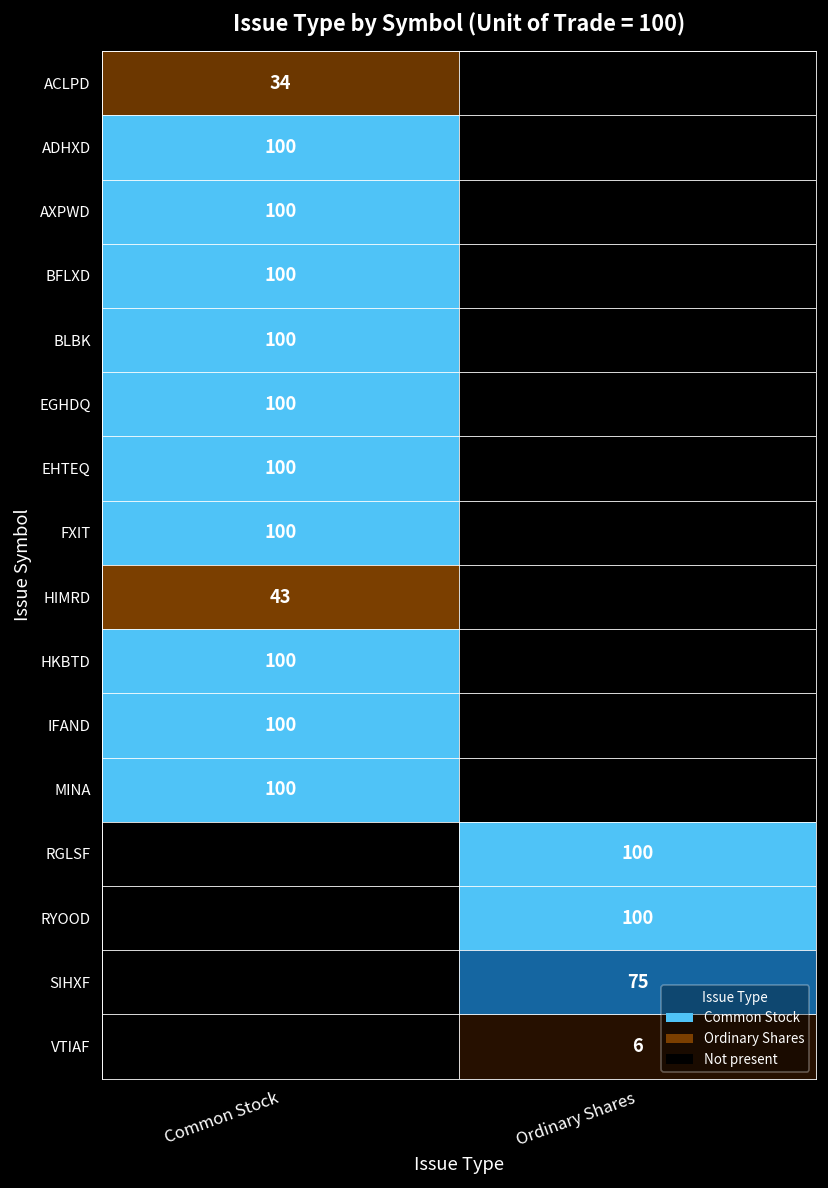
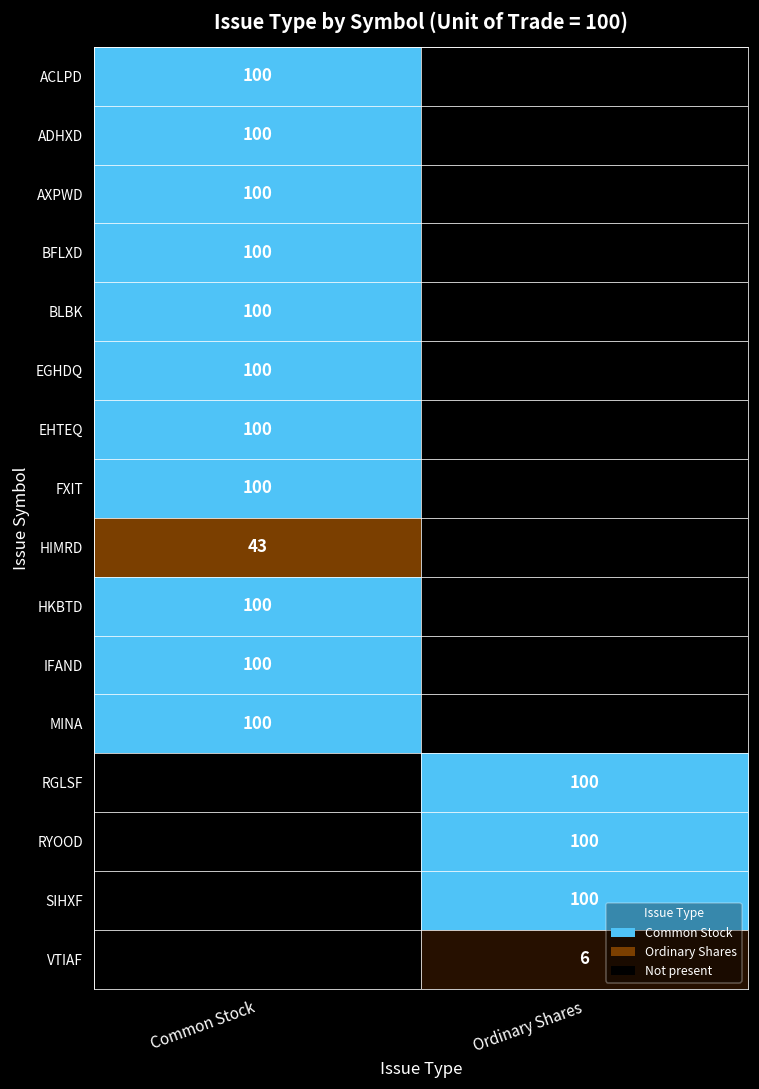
  {
    "ACLPD": {
-     "Common Stock": 34
+     "Common Stock": 100
    },
    "ADHXD": {
      "Common Stock": 100
    },
    "AXPWD": {
      "Common Stock": 100
    },
    "BFLXD": {
      "Common Stock": 100
    },
    "BLBK": {
      "Common Stock": 100
    },
    "EGHDQ": {
      "Common Stock": 100
    },
    "EHTEQ": {
      "Common Stock": 100
    },
    "FXIT": {
      "Common Stock": 100
    },
    "HIMRD": {
      "Common Stock": 43
    },
    "HKBTD": {
      "Common Stock": 100
    },
    "IFAND": {
      "Common Stock": 100
    },
    "MINA": {
      "Common Stock": 100
    },
    "RGLSF": {
      "Ordinary Shares": 100
    },
    "RYOOD": {
      "Ordinary Shares": 100
    },
    "SIHXF": {
-     "Ordinary Shares": 75
+     "Ordinary Shares": 100
    },
    "VTIAF": {
      "Ordinary Shares": 6
    }
  }
